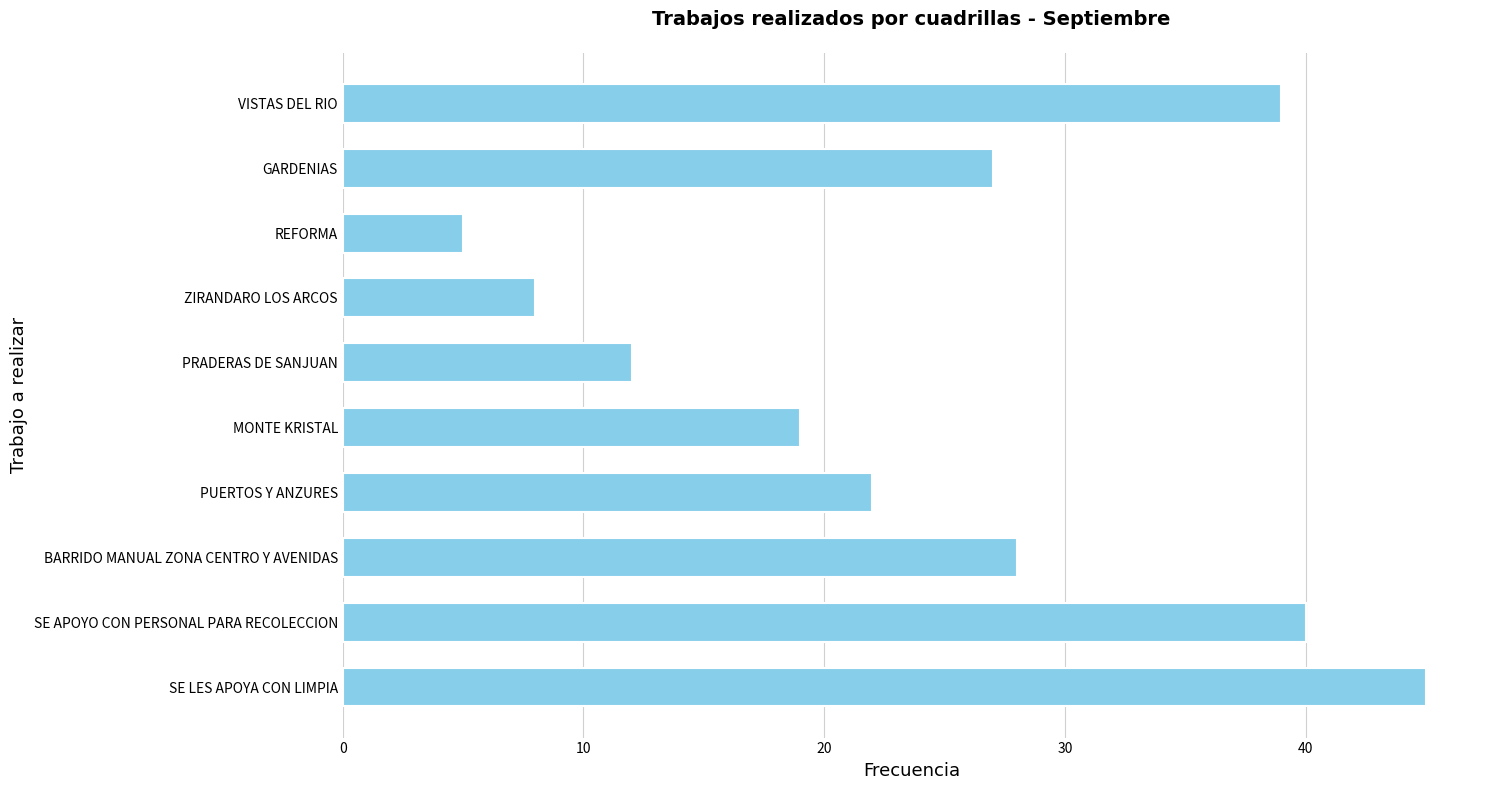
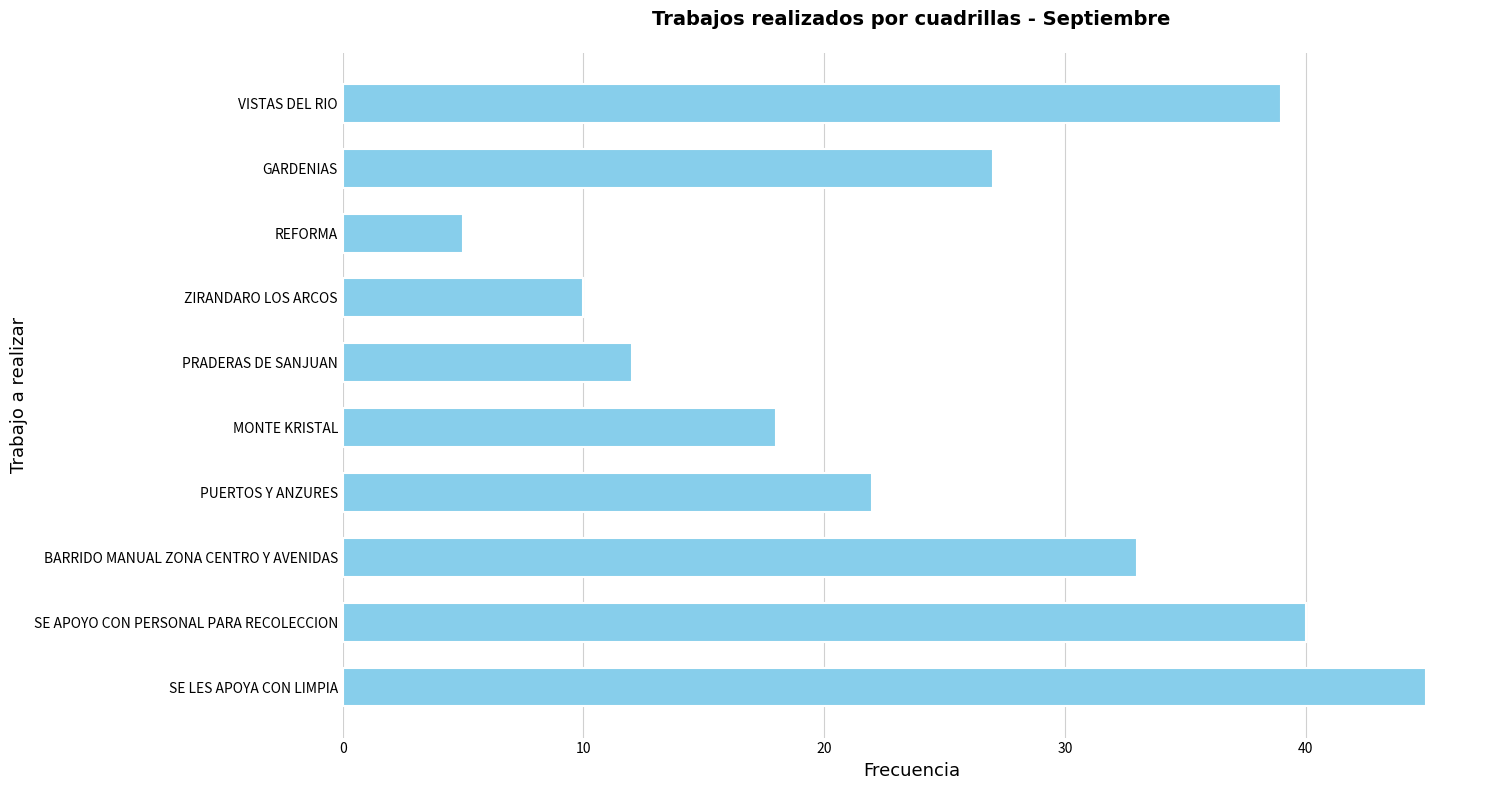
  {
    "VISTAS DEL RIO": 39,
    "GARDENIAS": 27,
    "REFORMA": 5,
-   "ZIRANDARO LOS ARCOS": 8,
+   "ZIRANDARO LOS ARCOS": 10,
    "PRADERAS DE SANJUAN": 12,
-   "MONTE KRISTAL": 19,
+   "MONTE KRISTAL": 18,
    "PUERTOS Y ANZURES": 22,
-   "BARRIDO MANUAL ZONA CENTRO Y AVENIDAS": 28,
+   "BARRIDO MANUAL ZONA CENTRO Y AVENIDAS": 33,
    "SE APOYO CON PERSONAL PARA RECOLECCION": 40,
    "SE LES APOYA CON LIMPIA": 45
  }
